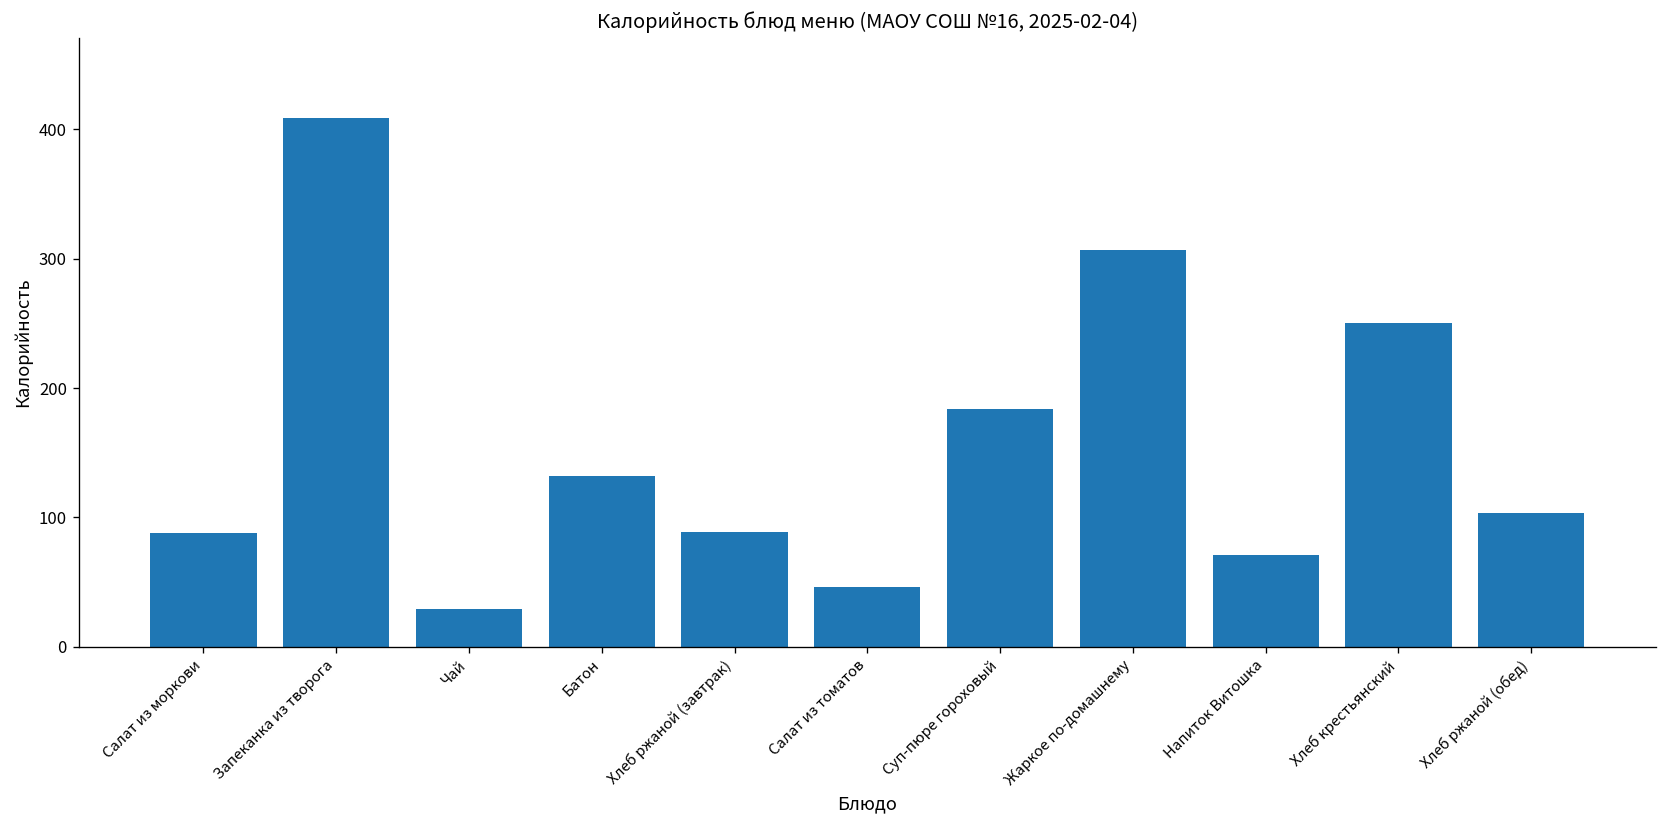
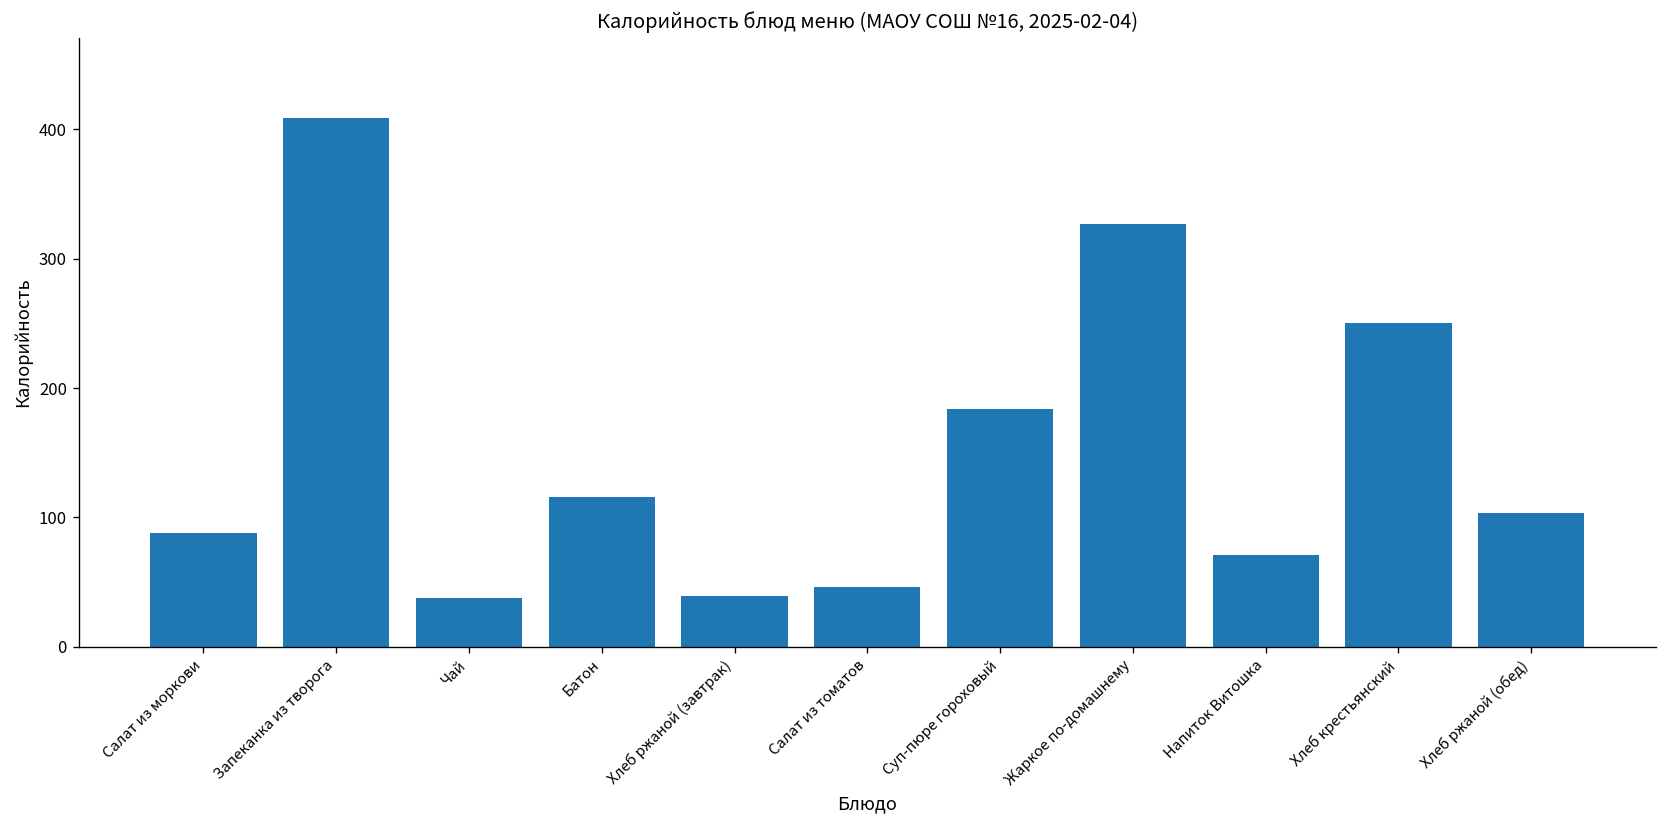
  {
    "Салат из моркови": 88,
    "Запеканка из творога": 409,
-   "Чай": 29,
-   "Батон": 132,
-   "Хлеб ржаной (завтрак)": 89,
+   "Чай": 38,
+   "Батон": 116,
+   "Хлеб ржаной (завтрак)": 39,
    "Салат из томатов": 46,
    "Суп-пюре гороховый": 184,
-   "Жаркое по-домашнему": 307,
+   "Жаркое по-домашнему": 327,
    "Напиток Витошка": 71,
    "Хлеб крестьянский": 250,
    "Хлеб ржаной (обед)": 103
  }
